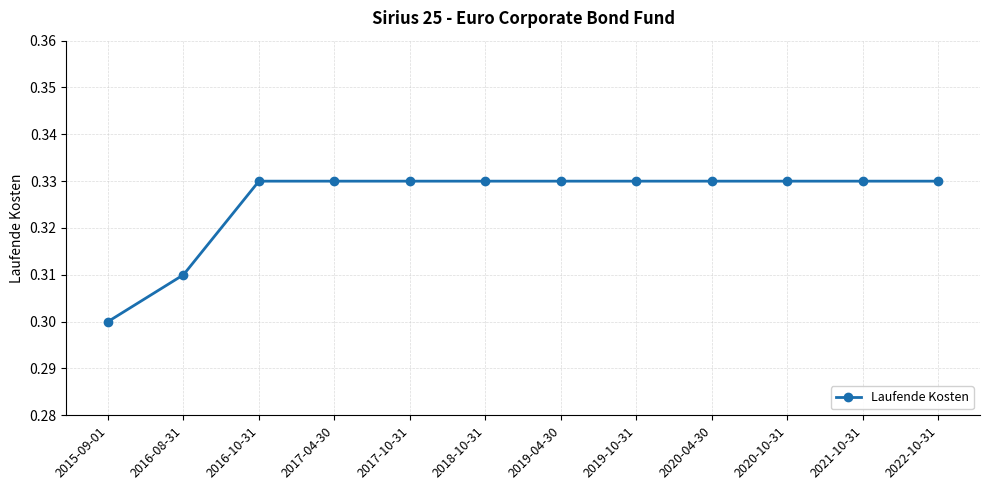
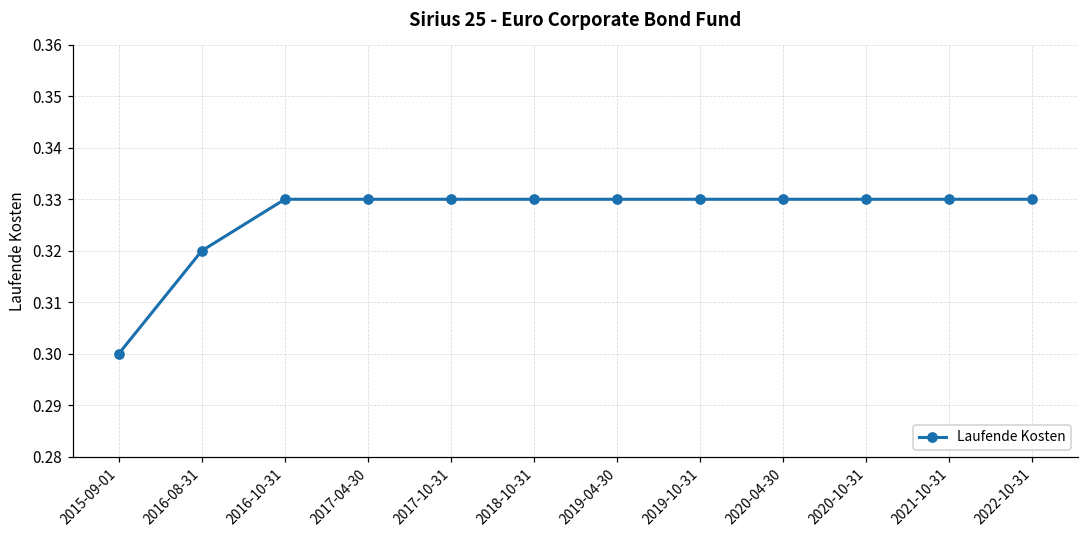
  {
    "2015-09-01": 0.30,
-   "2016-08-31": 0.31,
+   "2016-08-31": 0.32,
    "2016-10-31": 0.33,
    "2017-04-30": 0.33,
    "2017-10-31": 0.33,
    "2018-10-31": 0.33,
    "2019-04-30": 0.33,
    "2019-10-31": 0.33,
    "2020-04-30": 0.33,
    "2020-10-31": 0.33,
    "2021-10-31": 0.33,
    "2022-10-31": 0.33
  }
